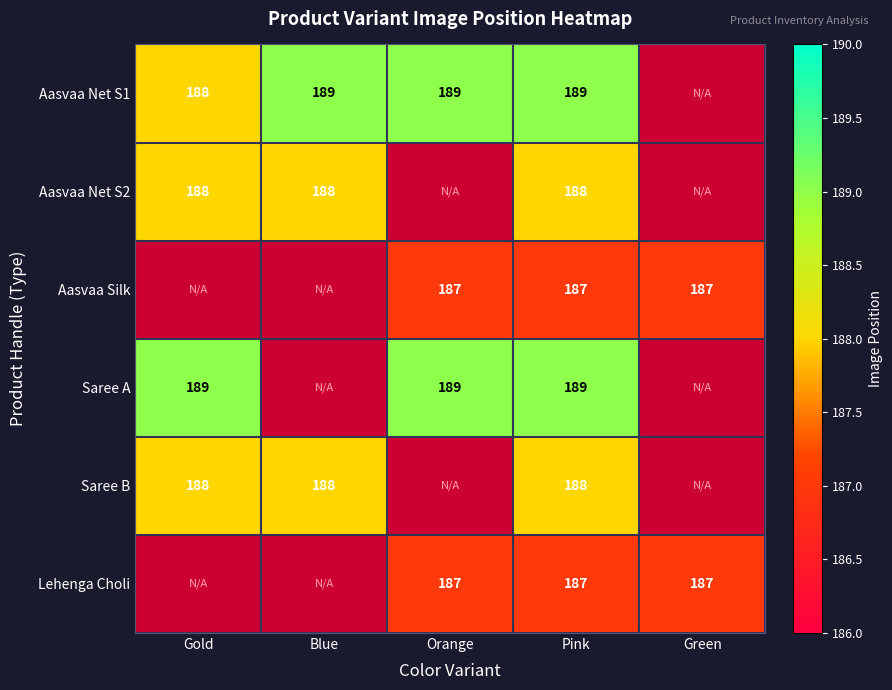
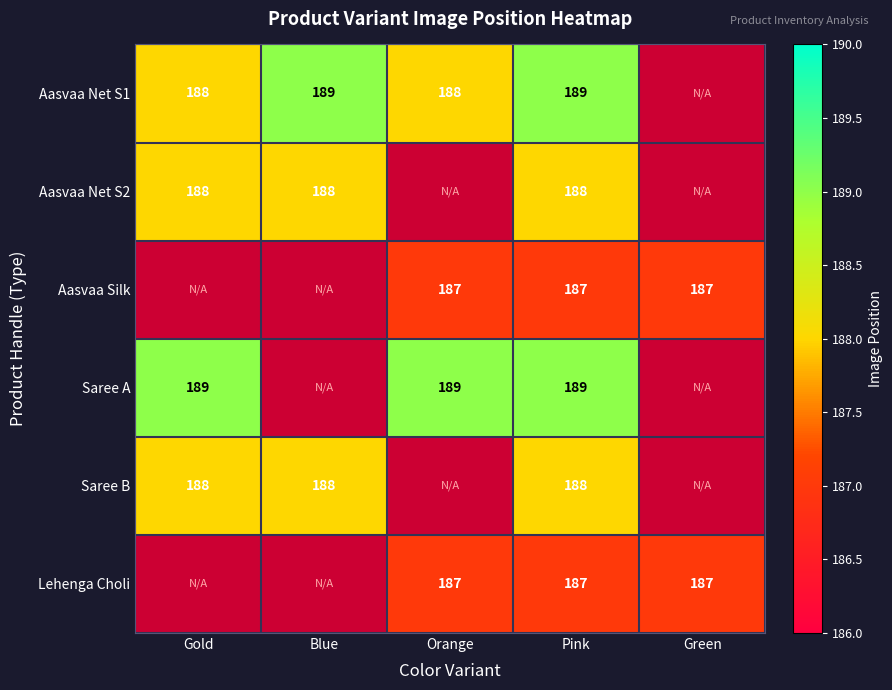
  {
    "Aasvaa Net S1": {
      "Gold": 188,
      "Blue": 189,
-     "Orange": 189,
+     "Orange": 188,
      "Pink": 189
    },
    "Aasvaa Net S2": {
      "Gold": 188,
      "Blue": 188,
      "Pink": 188
    },
    "Aasvaa Silk": {
      "Orange": 187,
      "Pink": 187,
      "Green": 187
    },
    "Saree A": {
      "Gold": 189,
      "Orange": 189,
      "Pink": 189
    },
    "Saree B": {
      "Gold": 188,
      "Blue": 188,
      "Pink": 188
    },
    "Lehenga Choli": {
      "Orange": 187,
      "Pink": 187,
      "Green": 187
    }
  }
